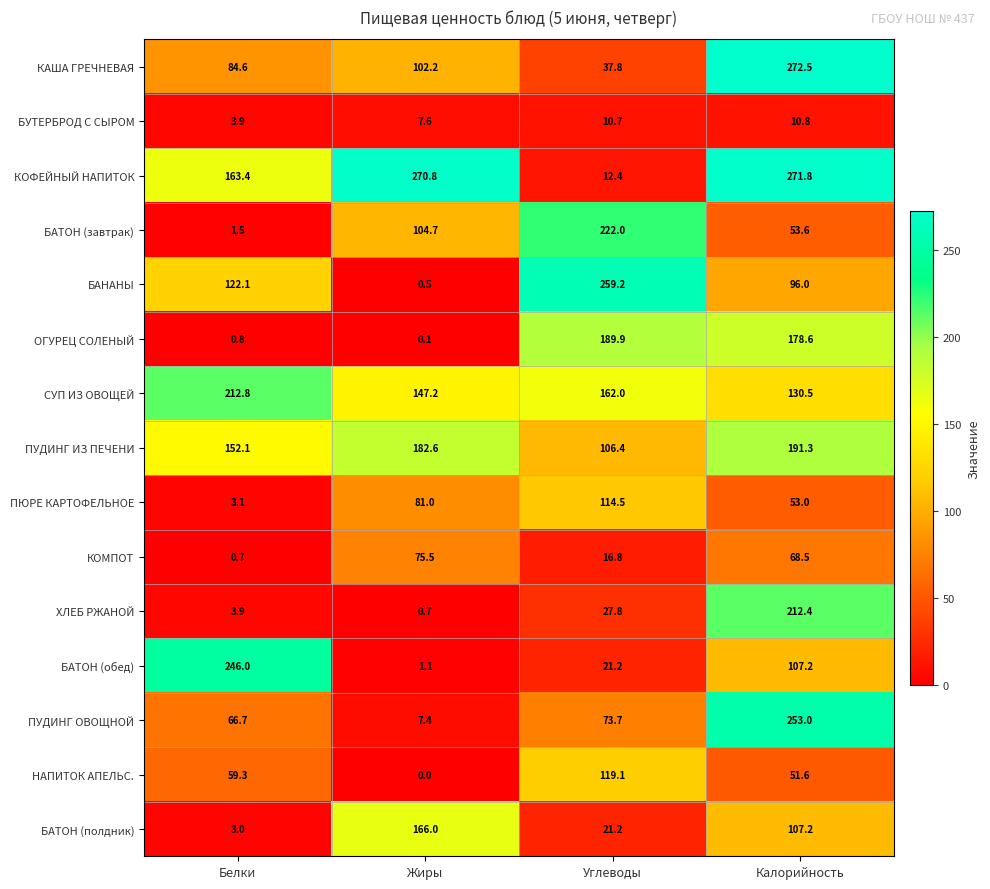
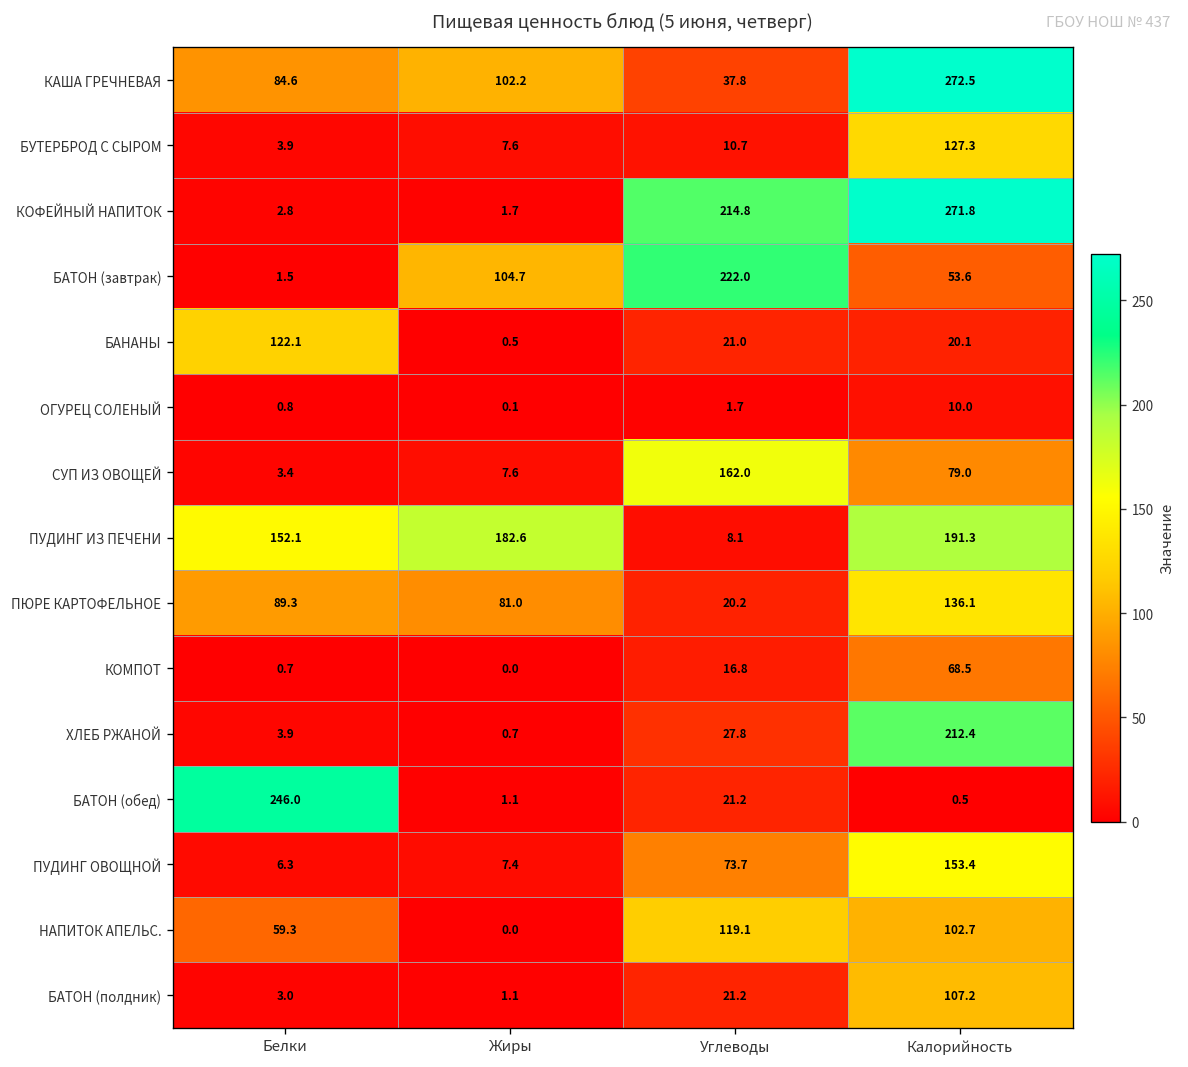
  {
    "КАША ГРЕЧНЕВАЯ": {
      "Белки": 84.6,
      "Жиры": 102.2,
      "Углеводы": 37.8,
      "Калорийность": 272.5
    },
    "БУТЕРБРОД С СЫРОМ": {
      "Белки": 3.9,
      "Жиры": 7.6,
      "Углеводы": 10.7,
-     "Калорийность": 10.8
+     "Калорийность": 127.3
    },
    "КОФЕЙНЫЙ НАПИТОК": {
-     "Белки": 163.4,
-     "Жиры": 270.8,
-     "Углеводы": 12.4,
+     "Белки": 2.8,
+     "Жиры": 1.7,
+     "Углеводы": 214.8,
      "Калорийность": 271.8
    },
    "БАТОН (завтрак)": {
      "Белки": 1.5,
      "Жиры": 104.7,
      "Углеводы": 222.0,
      "Калорийность": 53.6
    },
    "БАНАНЫ": {
      "Белки": 122.1,
      "Жиры": 0.5,
-     "Углеводы": 259.2,
-     "Калорийность": 96.0
+     "Углеводы": 21.0,
+     "Калорийность": 20.1
    },
    "ОГУРЕЦ СОЛЕНЫЙ": {
      "Белки": 0.8,
      "Жиры": 0.1,
-     "Углеводы": 189.9,
-     "Калорийность": 178.6
+     "Углеводы": 1.7,
+     "Калорийность": 10.0
    },
    "СУП ИЗ ОВОЩЕЙ": {
-     "Белки": 212.8,
-     "Жиры": 147.2,
+     "Белки": 3.4,
+     "Жиры": 7.6,
      "Углеводы": 162.0,
-     "Калорийность": 130.5
+     "Калорийность": 79.0
    },
    "ПУДИНГ ИЗ ПЕЧЕНИ": {
      "Белки": 152.1,
      "Жиры": 182.6,
-     "Углеводы": 106.4,
+     "Углеводы": 8.1,
      "Калорийность": 191.3
    },
    "ПЮРЕ КАРТОФЕЛЬНОЕ": {
-     "Белки": 3.1,
+     "Белки": 89.3,
      "Жиры": 81.0,
-     "Углеводы": 114.5,
-     "Калорийность": 53.0
+     "Углеводы": 20.2,
+     "Калорийность": 136.1
    },
    "КОМПОТ": {
      "Белки": 0.7,
-     "Жиры": 75.5,
+     "Жиры": 0.0,
      "Углеводы": 16.8,
      "Калорийность": 68.5
    },
    "ХЛЕБ РЖАНОЙ": {
      "Белки": 3.9,
      "Жиры": 0.7,
      "Углеводы": 27.8,
      "Калорийность": 212.4
    },
    "БАТОН (обед)": {
      "Белки": 246.0,
      "Жиры": 1.1,
      "Углеводы": 21.2,
-     "Калорийность": 107.2
+     "Калорийность": 0.5
    },
    "ПУДИНГ ОВОЩНОЙ": {
-     "Белки": 66.7,
+     "Белки": 6.3,
      "Жиры": 7.4,
      "Углеводы": 73.7,
-     "Калорийность": 253.0
+     "Калорийность": 153.4
    },
    "НАПИТОК АПЕЛЬС.": {
      "Белки": 59.3,
      "Жиры": 0.0,
      "Углеводы": 119.1,
-     "Калорийность": 51.6
+     "Калорийность": 102.7
    },
    "БАТОН (полдник)": {
      "Белки": 3.0,
-     "Жиры": 166.0,
+     "Жиры": 1.1,
      "Углеводы": 21.2,
      "Калорийность": 107.2
    }
  }
